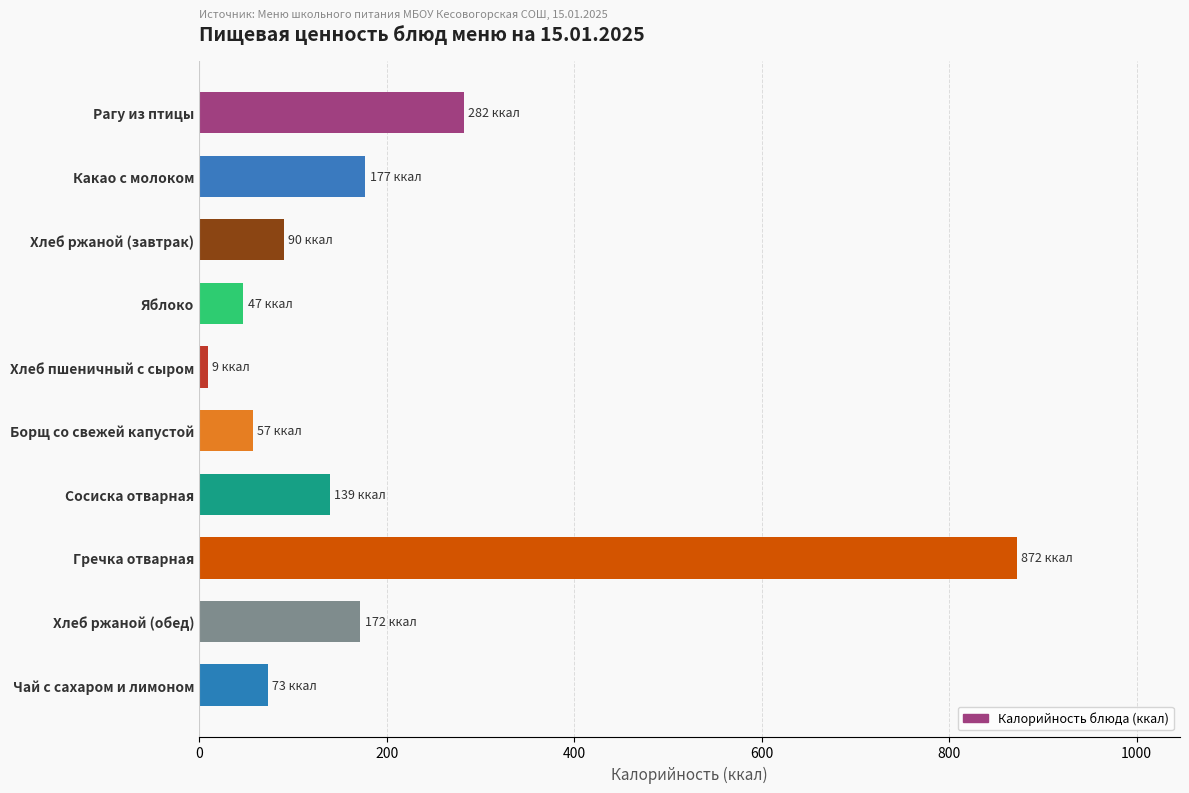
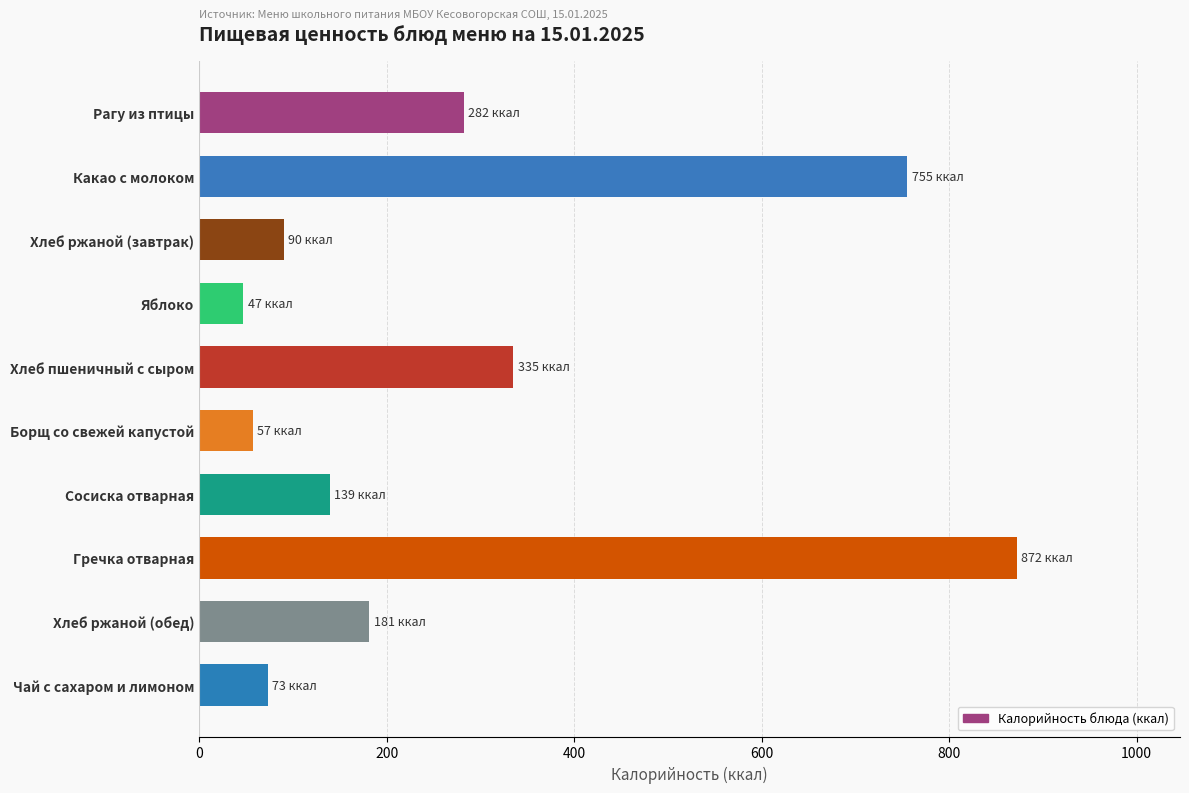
  {
    "Рагу из птицы": 282,
-   "Какао с молоком": 177,
+   "Какао с молоком": 755,
    "Хлеб ржаной (завтрак)": 90,
    "Яблоко": 47,
-   "Хлеб пшеничный с сыром": 9,
+   "Хлеб пшеничный с сыром": 335,
    "Борщ со свежей капустой": 57,
    "Сосиска отварная": 139,
    "Гречка отварная": 872,
-   "Хлеб ржаной (обед)": 172,
+   "Хлеб ржаной (обед)": 181,
    "Чай с сахаром и лимоном": 73
  }
